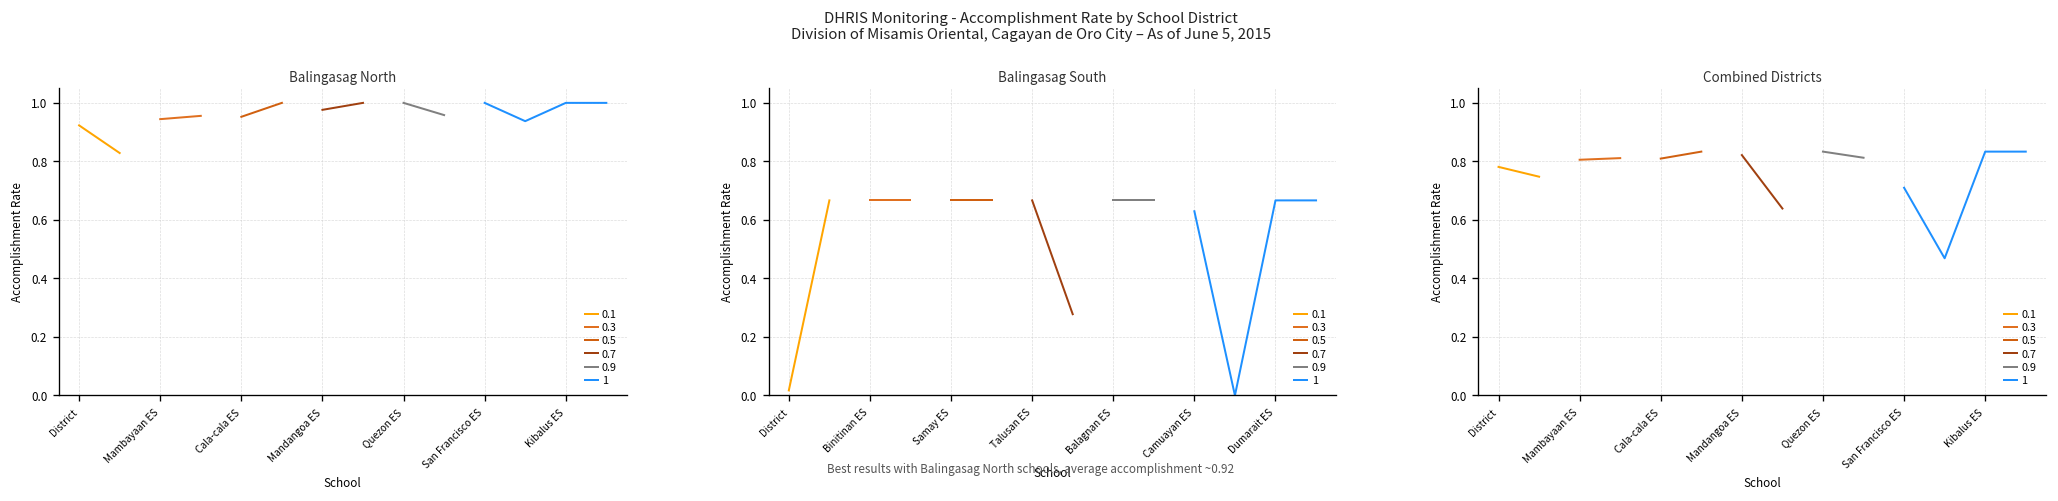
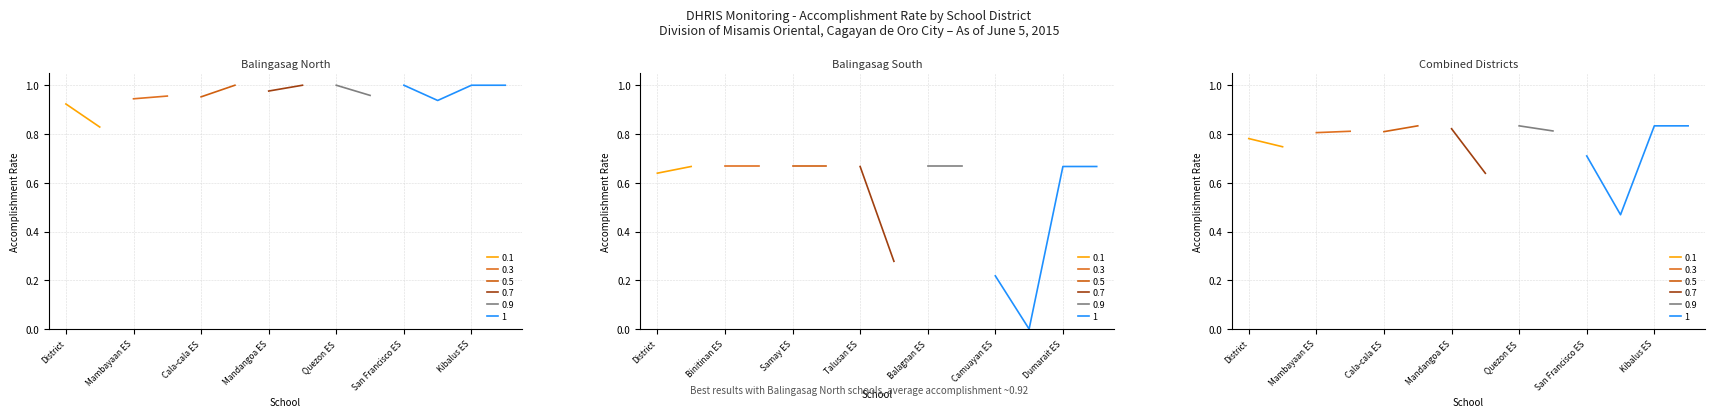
  {
    "Balingasag North": {
      "0.1": {
        "District": 0.92
      },
      "0.9": {
        "Quezon ES": 1.00
      },
      "1": {
        "San Francisco ES": 1.00,
        "Kibalus ES": 1.00
      }
    },
    "Balingasag South": {
      "0.1": {
-       "District": 0.02
+       "District": 0.64
      },
      "0.9": {
        "Balagnan ES": 0.67
      },
      "1": {
-       "Camuayan ES": 0.63,
+       "Camuayan ES": 0.22,
        "Dumarait ES": 0.67
      }
    },
    "Combined Districts": {
      "0.1": {
        "District": 0.78
      },
      "0.9": {
        "Quezon ES": 0.83
      },
      "1": {
        "San Francisco ES": 0.71,
        "Kibalus ES": 0.83
      }
    }
  }
